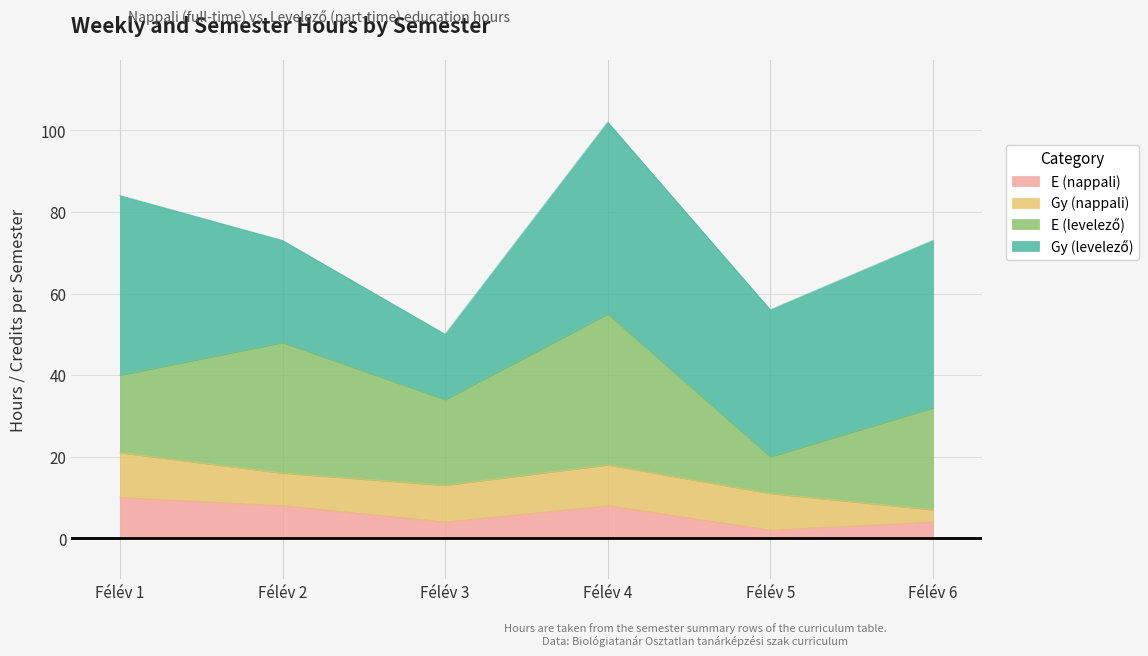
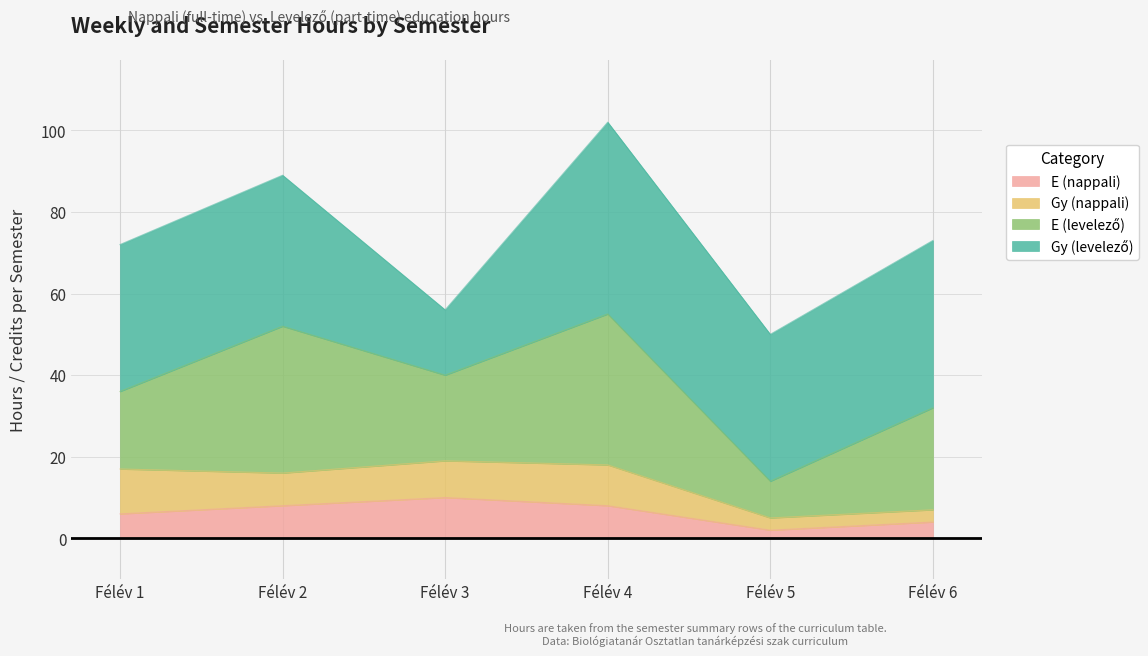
  {
    "E (nappali)": {
-     "Félév 1": 10,
+     "Félév 1": 6,
      "Félév 2": 8,
-     "Félév 3": 4,
+     "Félév 3": 10,
      "Félév 4": 8,
      "Félév 5": 2,
      "Félév 6": 4
    },
    "Gy (nappali)": {
      "Félév 1": 11,
      "Félév 2": 8,
      "Félév 3": 9,
      "Félév 4": 10,
-     "Félév 5": 9,
+     "Félév 5": 3,
      "Félév 6": 3
    },
    "E (levelező)": {
      "Félév 1": 19,
-     "Félév 2": 32,
+     "Félév 2": 36,
      "Félév 3": 21,
      "Félév 4": 37,
      "Félév 5": 9,
      "Félév 6": 25
    },
    "Gy (levelező)": {
-     "Félév 1": 44,
-     "Félév 2": 25,
+     "Félév 1": 36,
+     "Félév 2": 37,
      "Félév 3": 16,
      "Félév 4": 47,
      "Félév 5": 36,
      "Félév 6": 41
    }
  }
